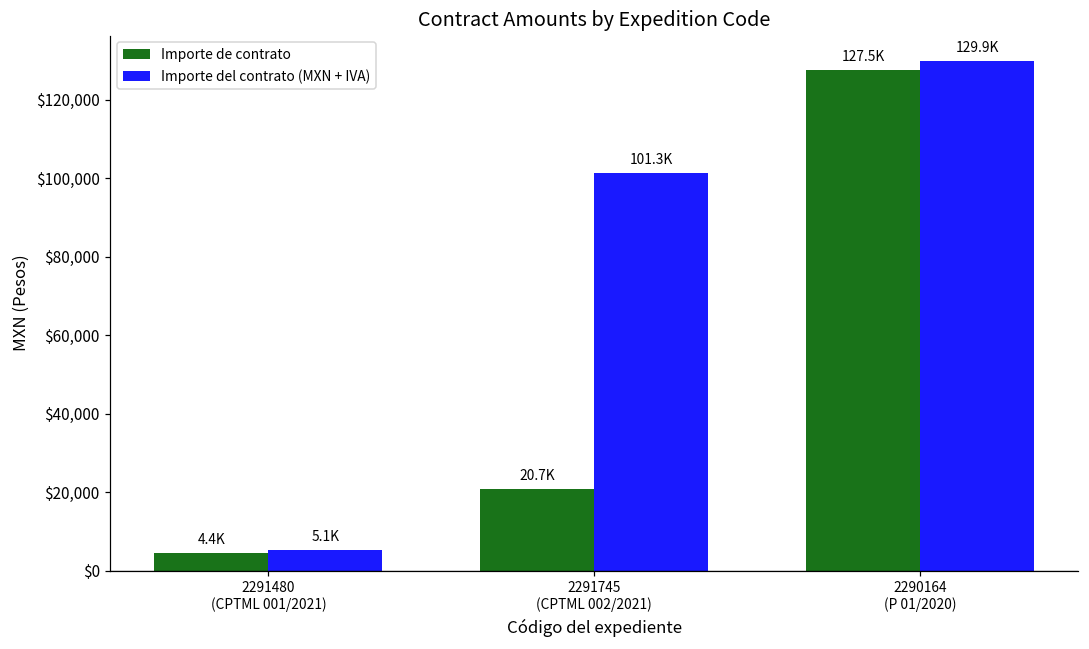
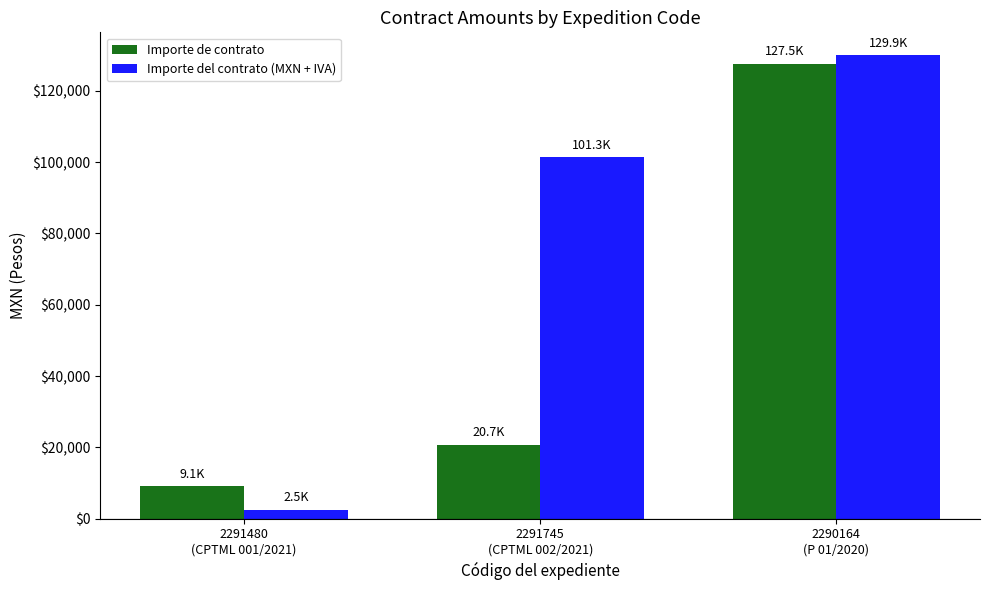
  {
    "Importe de contrato": {
-     "2291480 (CPTML 001/2021)": "4.4K",
+     "2291480 (CPTML 001/2021)": "9.1K",
      "2291745 (CPTML 002/2021)": "20.7K",
      "2290164 (P 01/2020)": "127.5K"
    },
    "Importe del contrato (MXN + IVA)": {
-     "2291480 (CPTML 001/2021)": "5.1K",
+     "2291480 (CPTML 001/2021)": "2.5K",
      "2291745 (CPTML 002/2021)": "101.3K",
      "2290164 (P 01/2020)": "129.9K"
    }
  }
